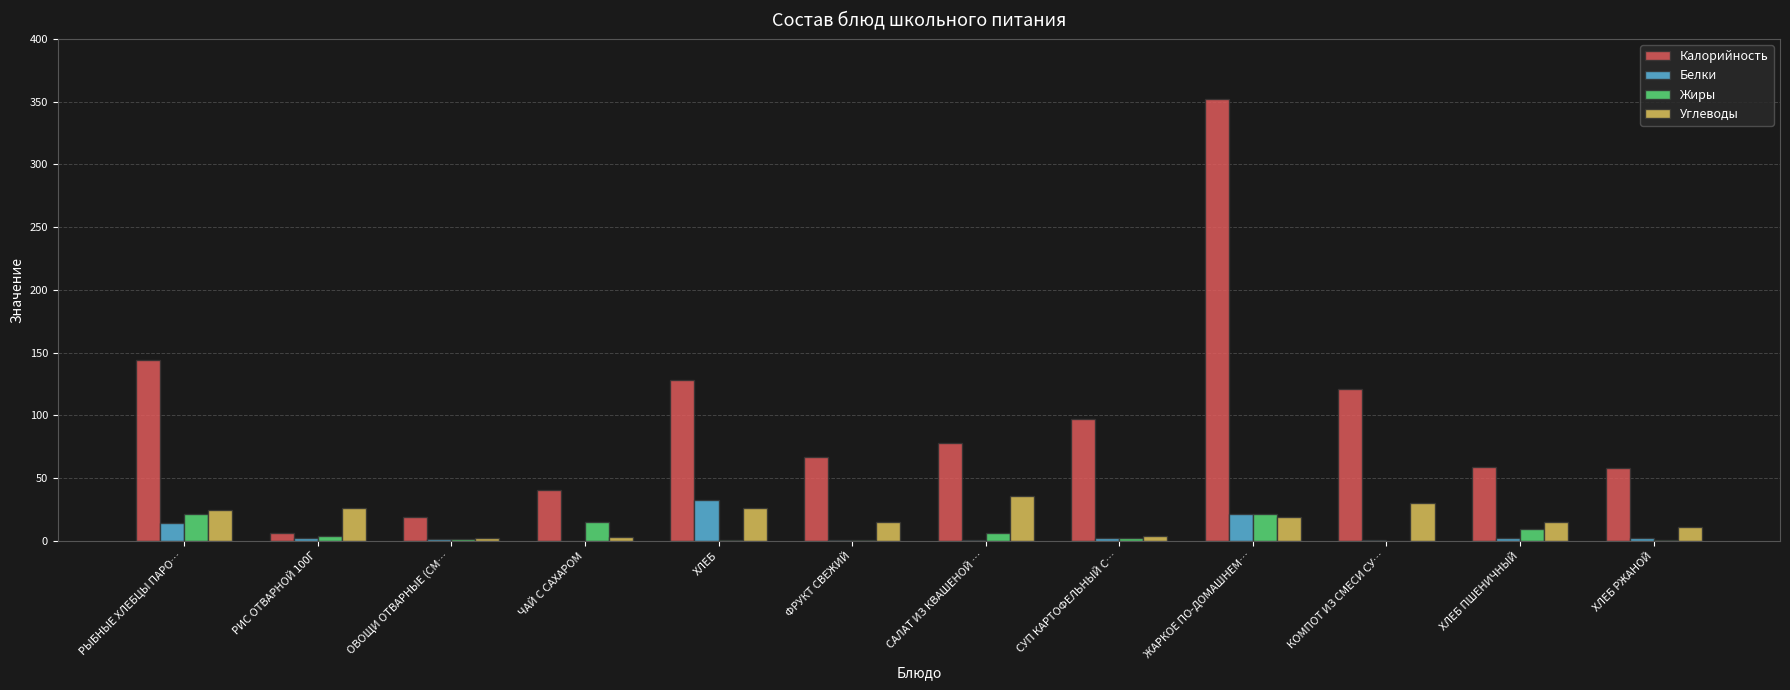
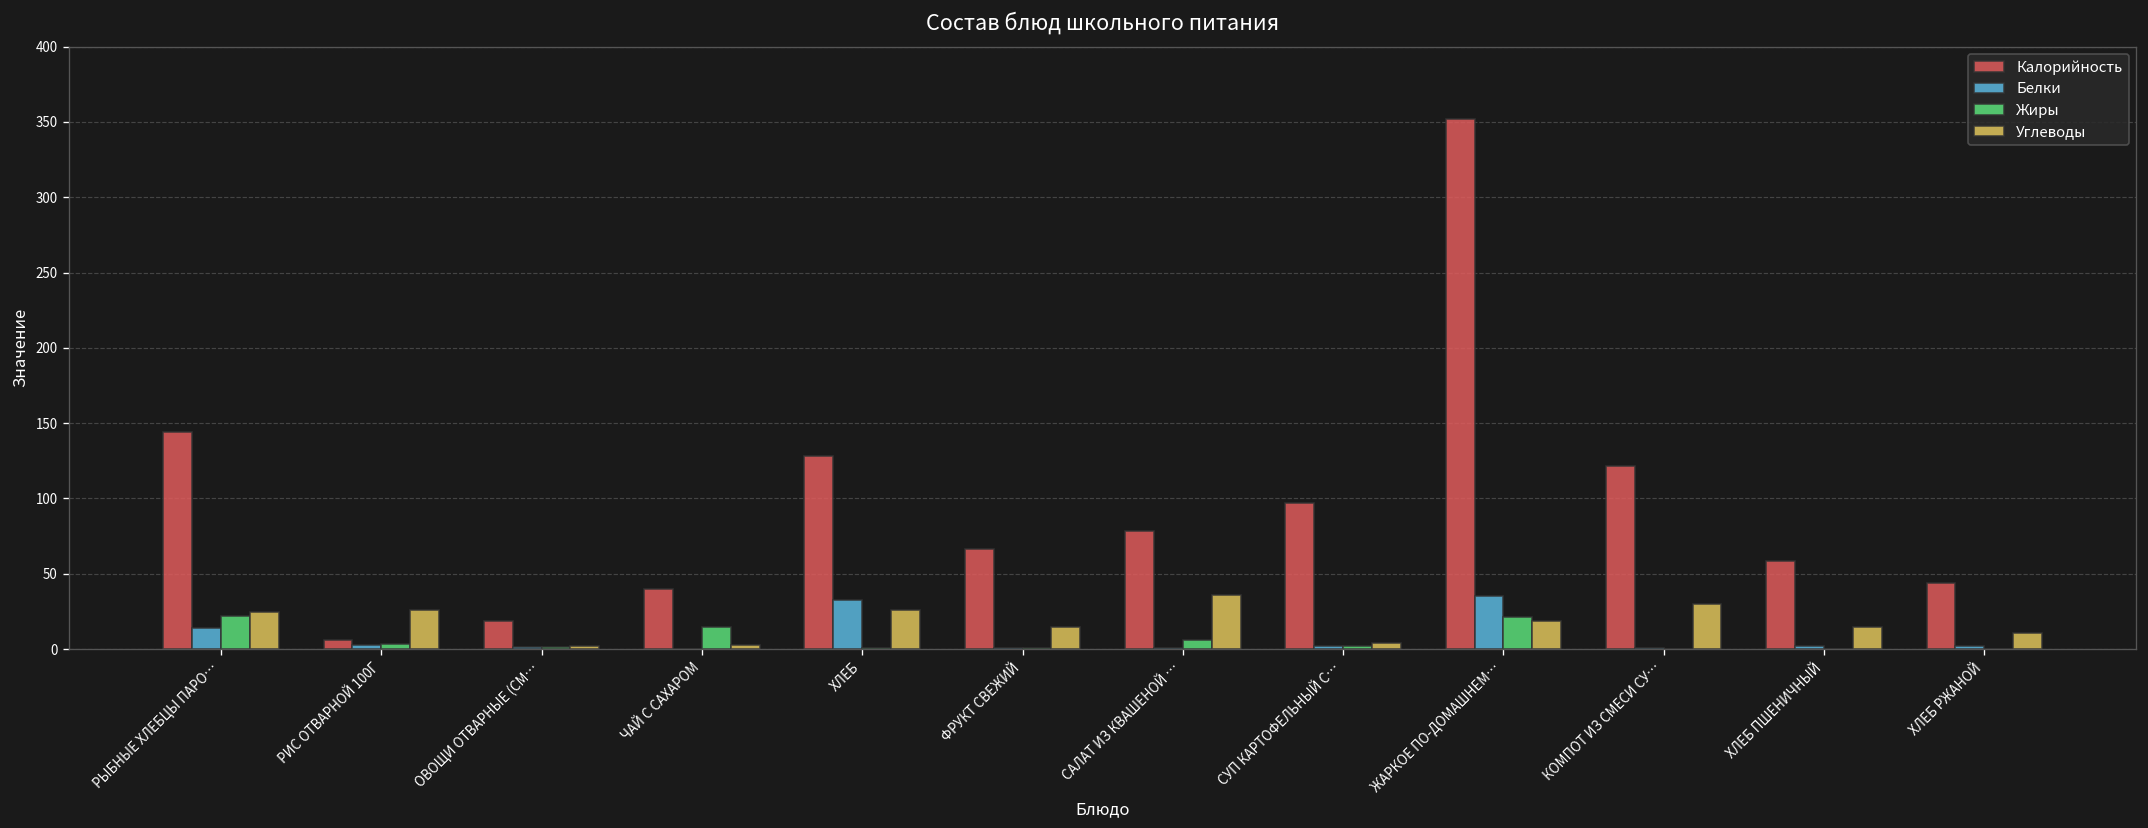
  {
    "Калорийность": {
      "РЫБНЫЕ ХЛЕБЦЫ ПАРО…": 144,
      "РИС ОТВАРНОЙ 100Г": 6,
      "ОВОЩИ ОТВАРНЫЕ (СМ…": 19,
      "ЧАЙ С САХАРОМ": 40,
      "ХЛЕБ": 128,
      "ФРУКТ СВЕЖИЙ": 67,
      "САЛАТ ИЗ КВАШЕНОЙ …": 78,
      "СУП КАРТОФЕЛЬНЫЙ С…": 97,
      "ЖАРКОЕ ПО-ДОМАШНЕМ…": 352,
      "КОМПОТ ИЗ СМЕСИ СУ…": 121,
      "ХЛЕБ ПШЕНИЧНЫЙ": 59,
-     "ХЛЕБ РЖАНОЙ": 58
+     "ХЛЕБ РЖАНОЙ": 44
    },
    "Белки": {
      "РЫБНЫЕ ХЛЕБЦЫ ПАРО…": 14,
      "РИС ОТВАРНОЙ 100Г": 3,
      "ЧАЙ С САХАРОМ": 0,
      "ХЛЕБ": 33,
      "СУП КАРТОФЕЛЬНЫЙ С…": 2,
-     "ЖАРКОЕ ПО-ДОМАШНЕМ…": 21,
+     "ЖАРКОЕ ПО-ДОМАШНЕМ…": 35,
      "ХЛЕБ ПШЕНИЧНЫЙ": 2,
      "ХЛЕБ РЖАНОЙ": 2
    },
    "Жиры": {
      "РЫБНЫЕ ХЛЕБЦЫ ПАРО…": 22,
      "РИС ОТВАРНОЙ 100Г": 4,
      "ЧАЙ С САХАРОМ": 15,
      "САЛАТ ИЗ КВАШЕНОЙ …": 6,
      "СУП КАРТОФЕЛЬНЫЙ С…": 2,
      "ЖАРКОЕ ПО-ДОМАШНЕМ…": 21,
      "КОМПОТ ИЗ СМЕСИ СУ…": 0,
-     "ХЛЕБ ПШЕНИЧНЫЙ": 9
+     "ХЛЕБ ПШЕНИЧНЫЙ": 0
    },
    "Углеводы": {
      "РЫБНЫЕ ХЛЕБЦЫ ПАРО…": 25,
      "РИС ОТВАРНОЙ 100Г": 26,
      "ОВОЩИ ОТВАРНЫЕ (СМ…": 2,
      "ЧАЙ С САХАРОМ": 3,
      "ХЛЕБ": 26,
      "ФРУКТ СВЕЖИЙ": 15,
      "САЛАТ ИЗ КВАШЕНОЙ …": 36,
      "СУП КАРТОФЕЛЬНЫЙ С…": 4,
      "ЖАРКОЕ ПО-ДОМАШНЕМ…": 19,
      "КОМПОТ ИЗ СМЕСИ СУ…": 30,
      "ХЛЕБ ПШЕНИЧНЫЙ": 15,
      "ХЛЕБ РЖАНОЙ": 11
    }
  }
